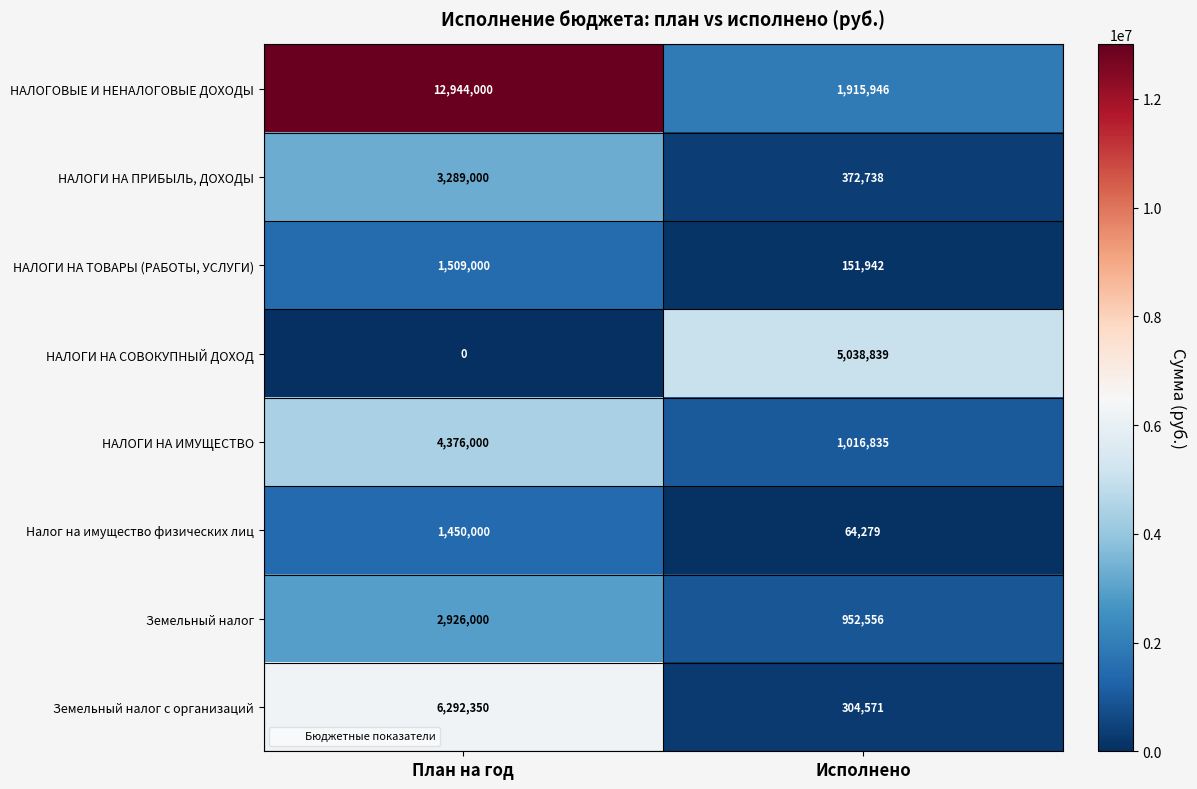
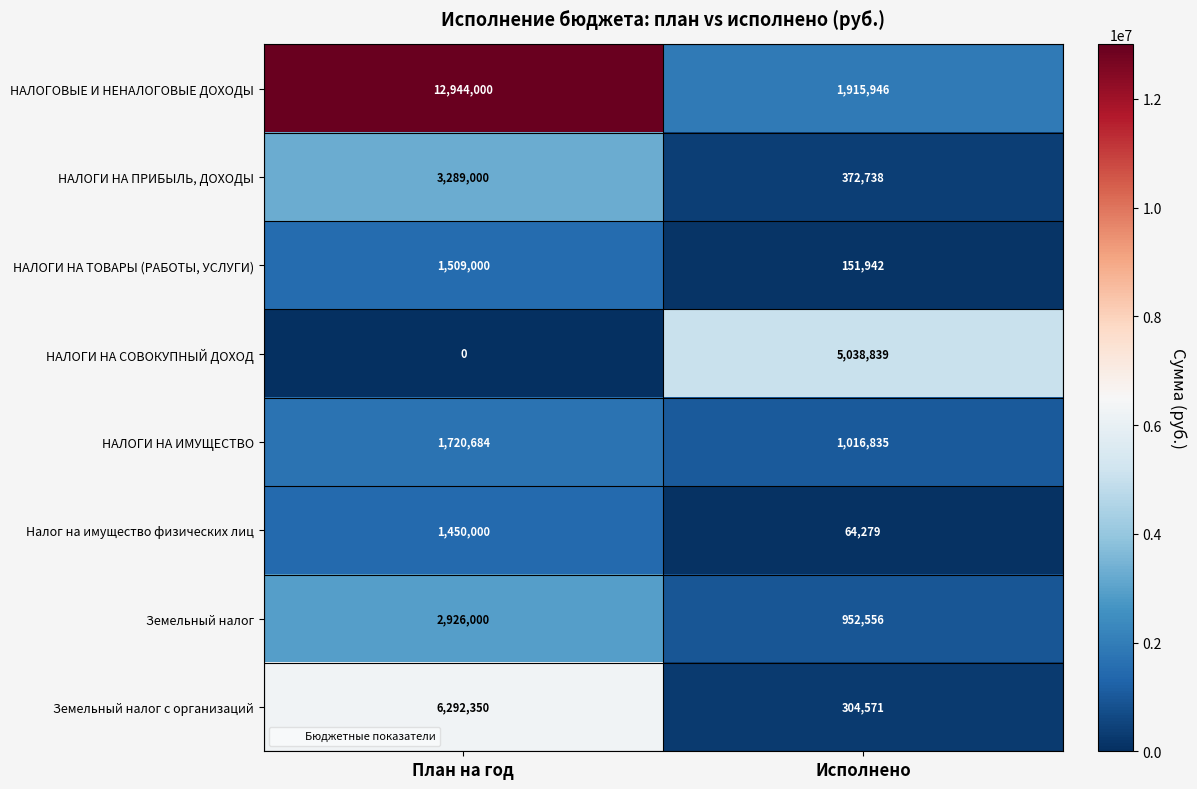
  {
    "НАЛОГОВЫЕ И НЕНАЛОГОВЫЕ ДОХОДЫ": {
      "План на год": "12,944,000",
      "Исполнено": "1,915,946"
    },
    "НАЛОГИ НА ПРИБЫЛЬ, ДОХОДЫ": {
      "План на год": "3,289,000",
      "Исполнено": "372,738"
    },
    "НАЛОГИ НА ТОВАРЫ (РАБОТЫ, УСЛУГИ)": {
      "План на год": "1,509,000",
      "Исполнено": "151,942"
    },
    "НАЛОГИ НА СОВОКУПНЫЙ ДОХОД": {
      "План на год": "0",
      "Исполнено": "5,038,839"
    },
    "НАЛОГИ НА ИМУЩЕСТВО": {
-     "План на год": "4,376,000",
+     "План на год": "1,720,684",
      "Исполнено": "1,016,835"
    },
    "Налог на имущество физических лиц": {
      "План на год": "1,450,000",
      "Исполнено": "64,279"
    },
    "Земельный налог": {
      "План на год": "2,926,000",
      "Исполнено": "952,556"
    },
    "Земельный налог с организаций": {
      "План на год": "6,292,350",
      "Исполнено": "304,571"
    }
  }
